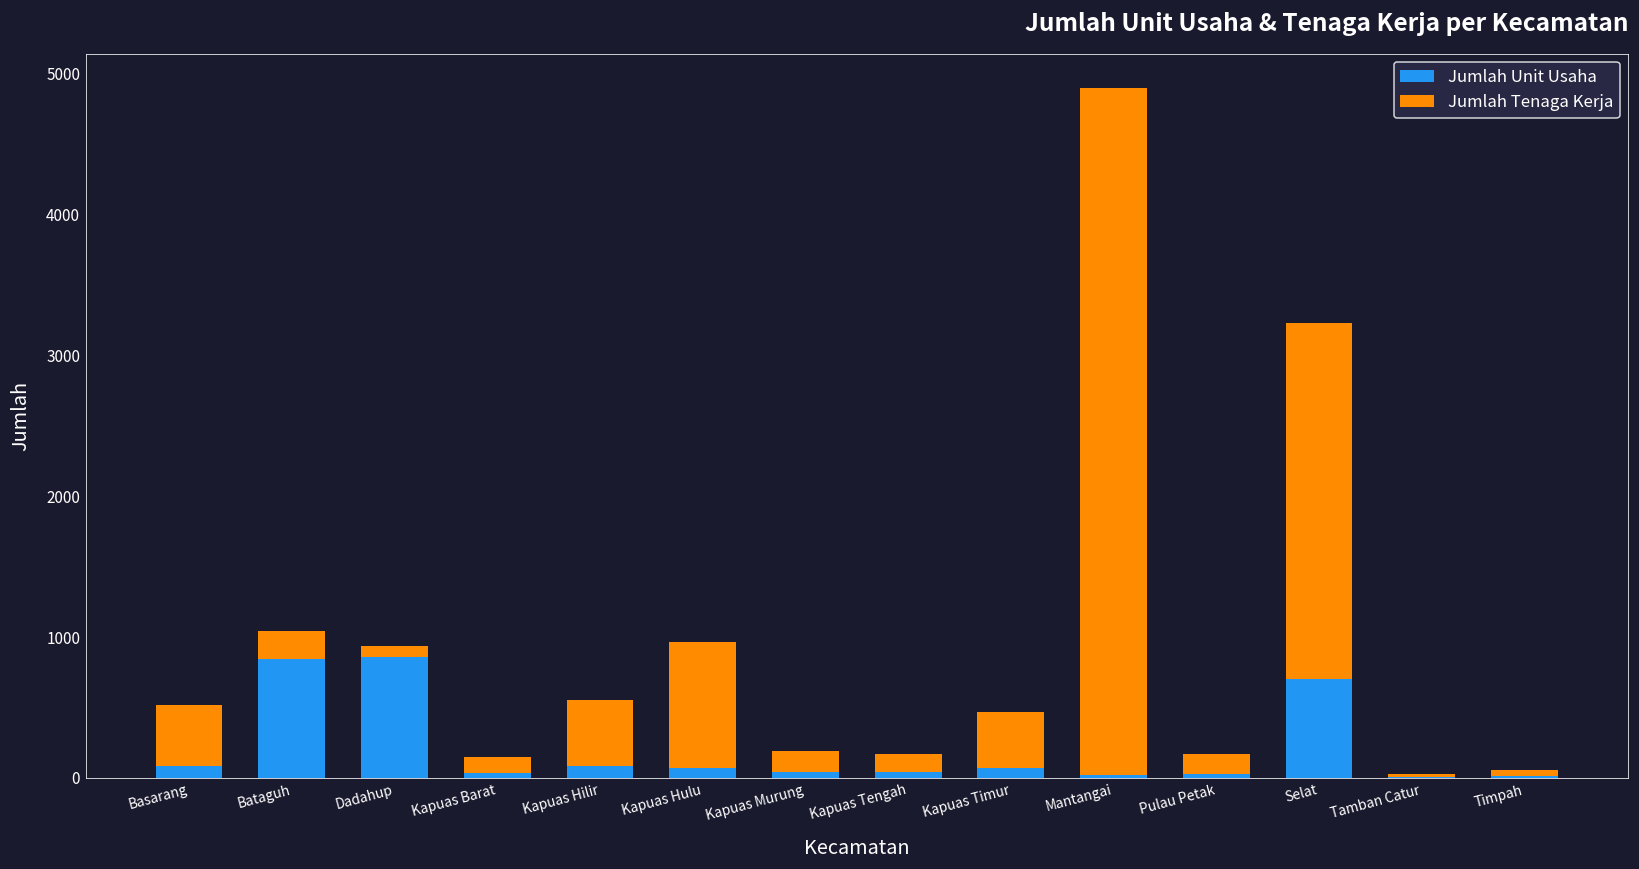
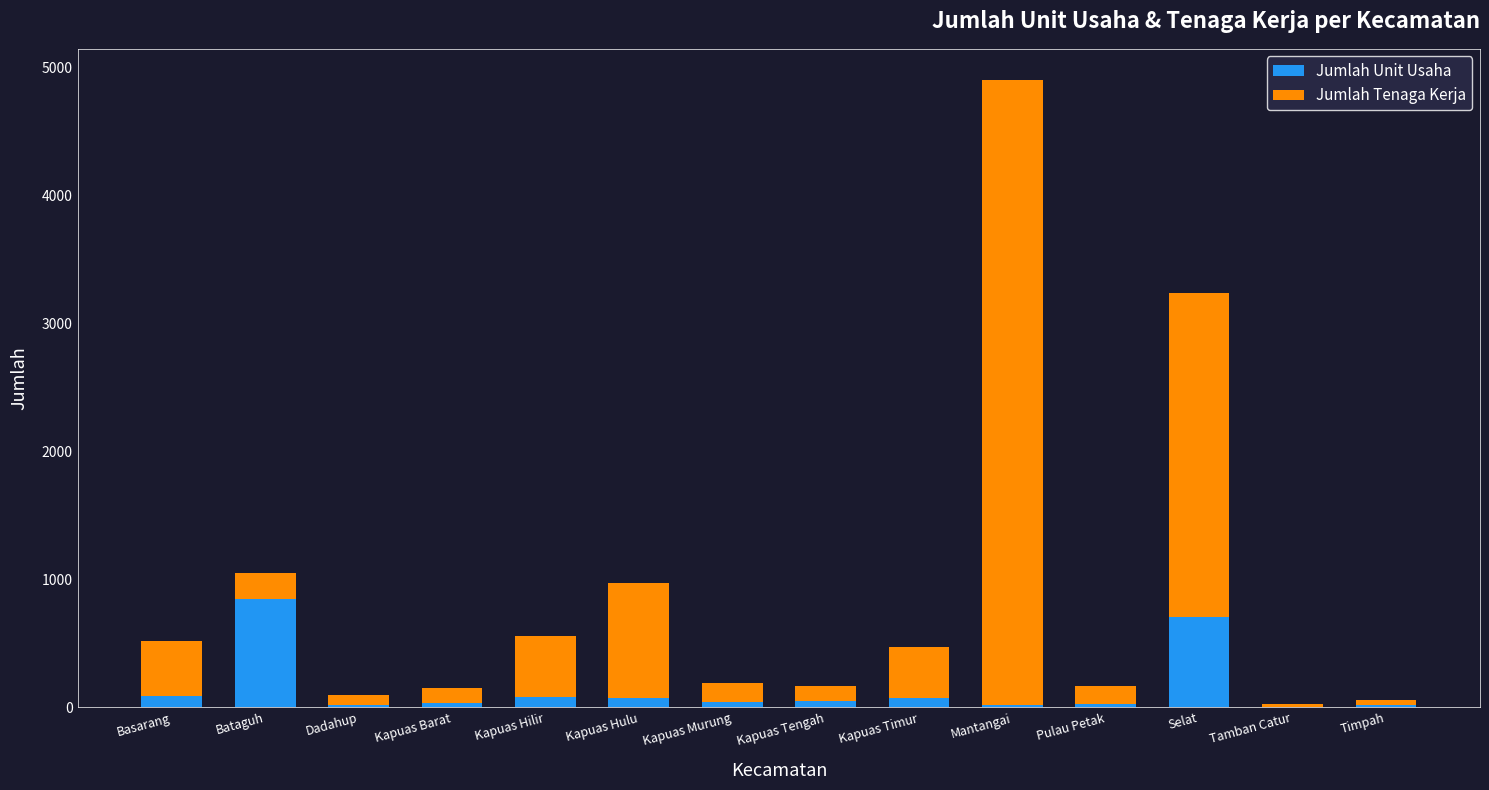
  {
    "Jumlah Unit Usaha": {
      "Basarang": 80,
      "Bataguh": 840,
-     "Dadahup": 860,
+     "Dadahup": 20,
      "Kapuas Barat": 30,
      "Kapuas Hilir": 80,
      "Kapuas Hulu": 70,
      "Kapuas Murung": 40,
      "Kapuas Tengah": 50,
      "Kapuas Timur": 70,
      "Mantangai": 20,
      "Pulau Petak": 30,
      "Selat": 700
    },
    "Jumlah Tenaga Kerja": {
      "Basarang": 430,
      "Bataguh": 200,
      "Dadahup": 70,
      "Kapuas Barat": 120,
      "Kapuas Hilir": 470,
      "Kapuas Hulu": 900,
      "Kapuas Murung": 150,
      "Kapuas Tengah": 120,
      "Kapuas Timur": 400,
      "Mantangai": 4880,
      "Pulau Petak": 140,
      "Selat": 2530,
      "Tamban Catur": 20,
      "Timpah": 40
    }
  }
